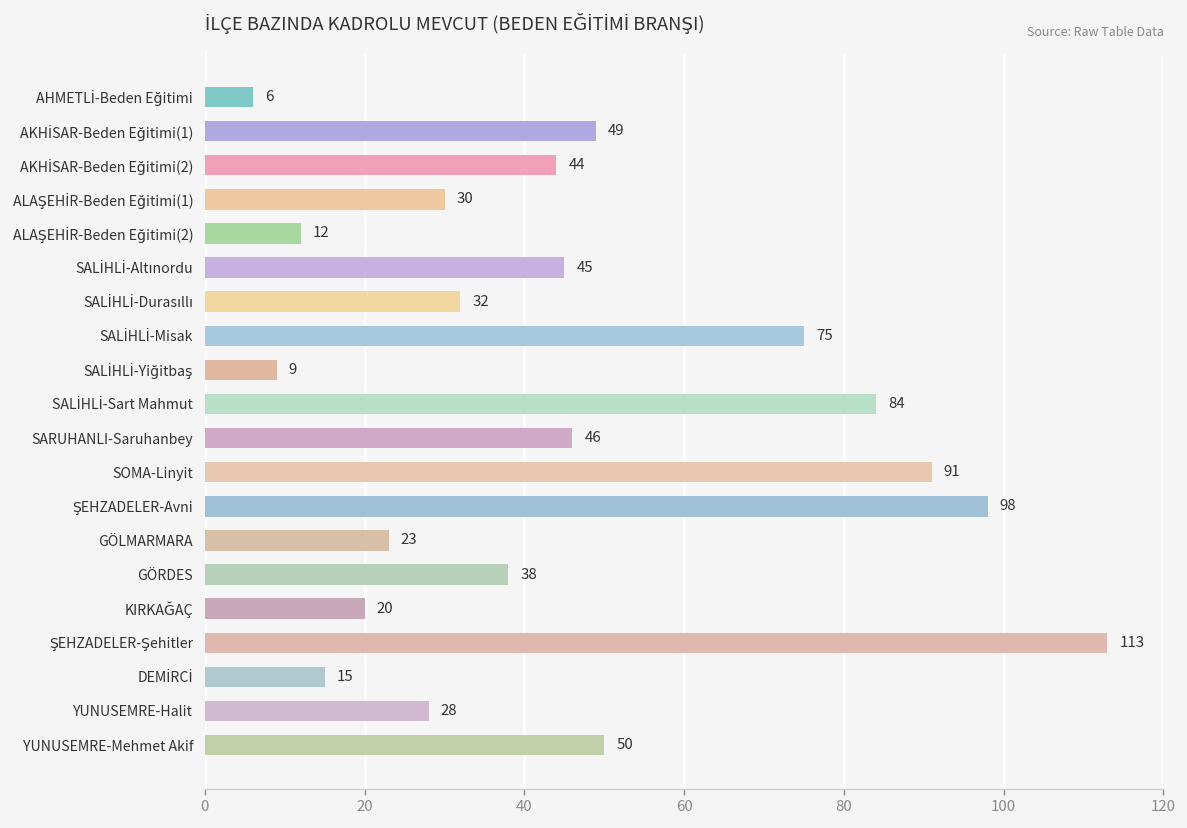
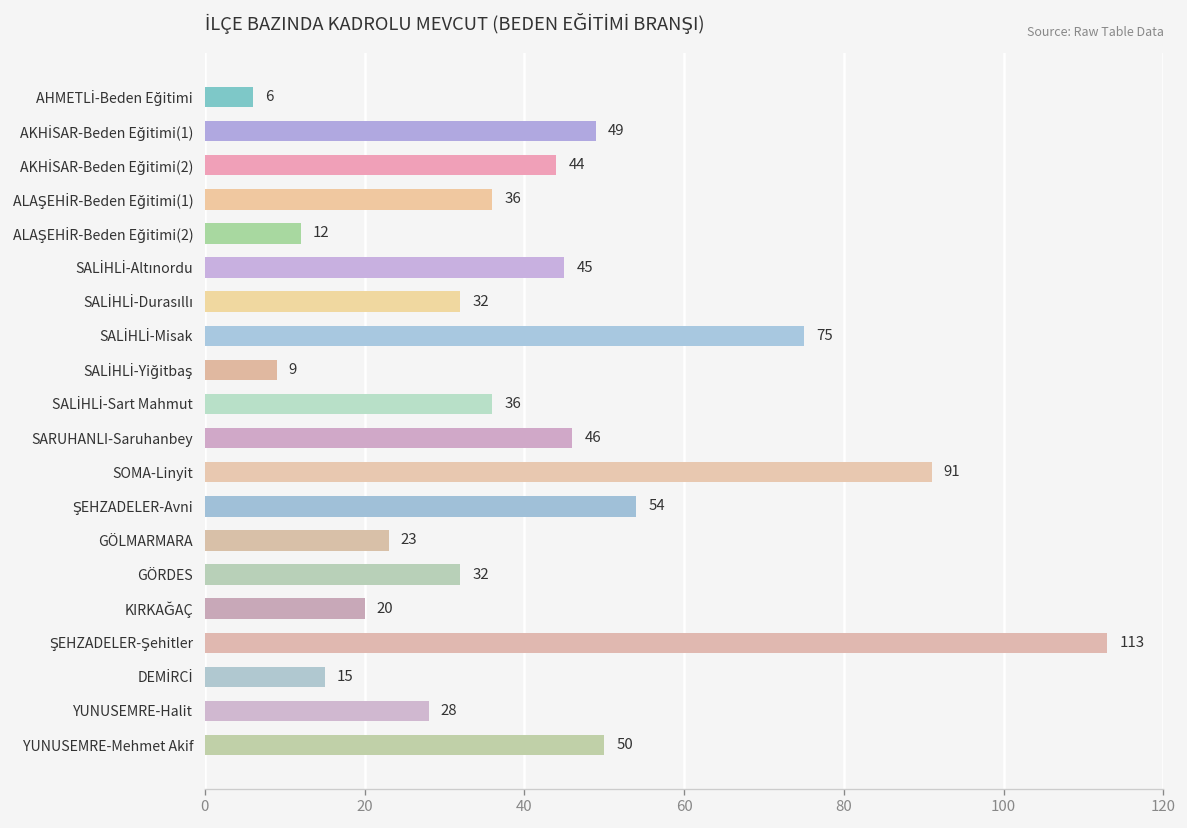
  {
    "AHMETLİ-Beden Eğitimi": 6,
    "AKHİSAR-Beden Eğitimi(1)": 49,
    "AKHİSAR-Beden Eğitimi(2)": 44,
-   "ALAŞEHİR-Beden Eğitimi(1)": 30,
+   "ALAŞEHİR-Beden Eğitimi(1)": 36,
    "ALAŞEHİR-Beden Eğitimi(2)": 12,
    "SALİHLİ-Altınordu": 45,
    "SALİHLİ-Durasıllı": 32,
    "SALİHLİ-Misak": 75,
    "SALİHLİ-Yiğitbaş": 9,
-   "SALİHLİ-Sart Mahmut": 84,
+   "SALİHLİ-Sart Mahmut": 36,
    "SARUHANLI-Saruhanbey": 46,
    "SOMA-Linyit": 91,
-   "ŞEHZADELER-Avni": 98,
+   "ŞEHZADELER-Avni": 54,
    "GÖLMARMARA": 23,
-   "GÖRDES": 38,
+   "GÖRDES": 32,
    "KIRKAĞAÇ": 20,
    "ŞEHZADELER-Şehitler": 113,
    "DEMİRCİ": 15,
    "YUNUSEMRE-Halit": 28,
    "YUNUSEMRE-Mehmet Akif": 50
  }
